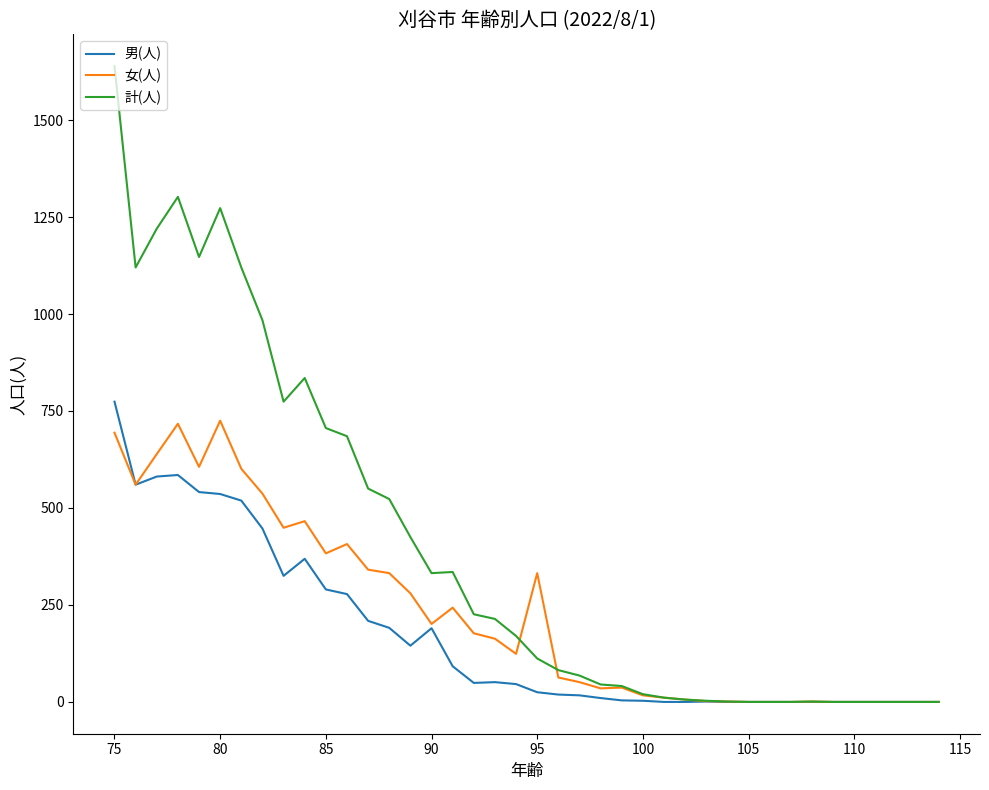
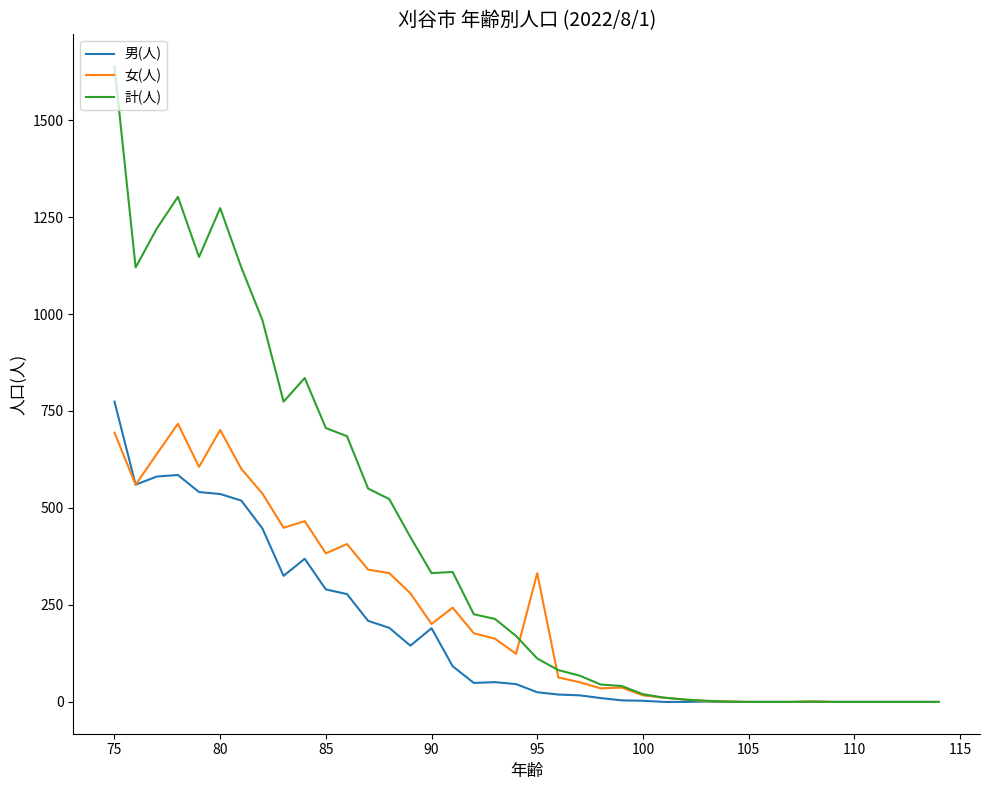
  {
    "男(人)": {
      "75": 770,
      "80": 540,
      "85": 290,
      "90": 190,
      "95": 30,
      "100": 0
    },
    "女(人)": {
      "75": 690,
-     "80": 730,
+     "80": 700,
      "85": 380,
      "90": 200,
      "95": 330
    },
    "計(人)": {
      "80": 1270,
      "85": 710,
      "90": 330,
      "95": 110
    }
  }
